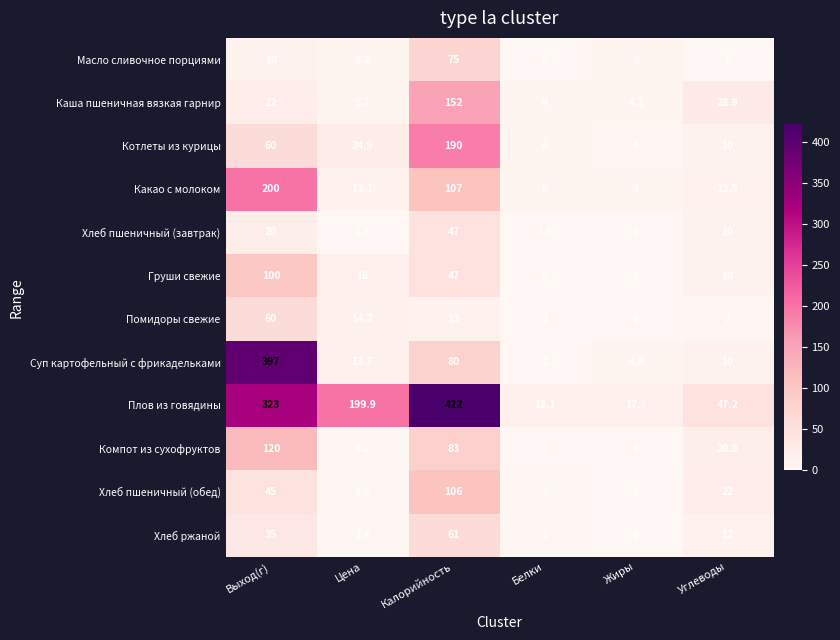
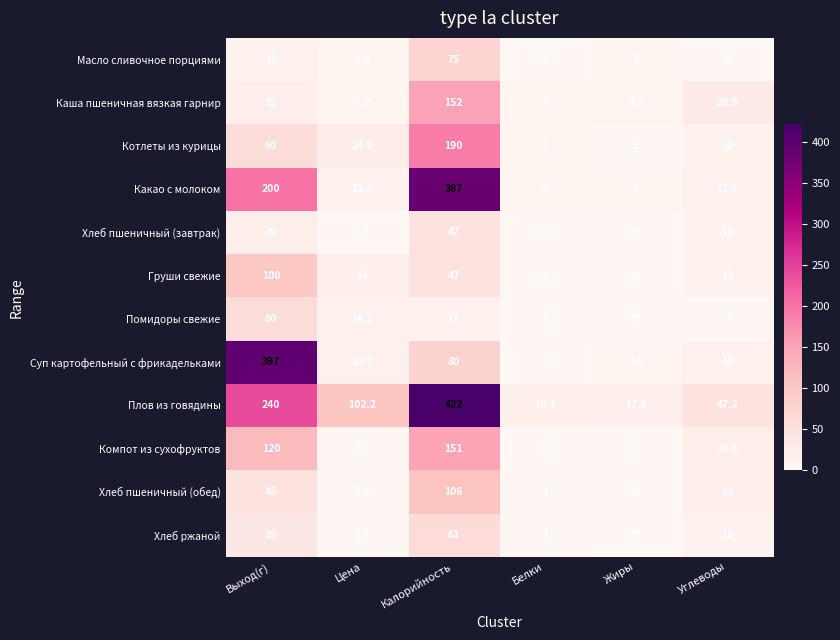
  {
    "Каша пшеничная вязкая гарнир": {
      "Калорийность": 152
    },
    "Котлеты из курицы": {
      "Калорийность": 190
    },
    "Какао с молоком": {
      "Выход(г)": 200,
-     "Калорийность": 107
+     "Калорийность": 387
    },
    "Груши свежие": {
      "Выход(г)": 100
    },
    "Суп картофельный с фрикадельками": {
      "Выход(г)": 397,
      "Калорийность": 80
    },
    "Плов из говядины": {
-     "Выход(г)": 323,
-     "Цена": 199.9,
+     "Выход(г)": 240,
+     "Цена": 102.2,
      "Калорийность": 422
    },
    "Компот из сухофруктов": {
      "Выход(г)": 120,
-     "Калорийность": 83
+     "Калорийность": 151
    },
    "Хлеб пшеничный (обед)": {
      "Калорийность": 106
    }
  }
